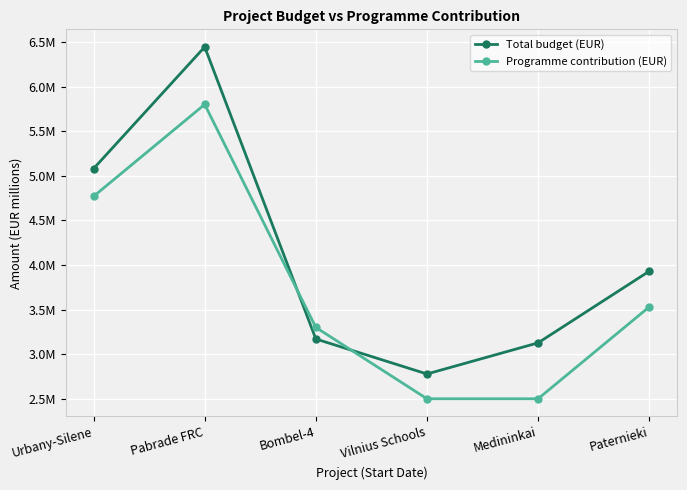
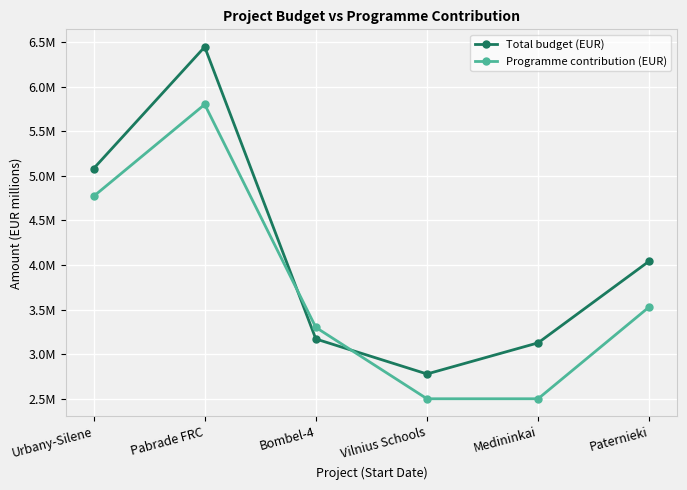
  {
    "Total budget (EUR)": {
      "Urbany-Silene": 5100000,
      "Pabrade FRC": 6400000,
      "Bombel-4": 3200000,
      "Vilnius Schools": 2800000,
      "Medininkai": 3100000,
-     "Paternieki": 3900000
+     "Paternieki": 4000000
    },
    "Programme contribution (EUR)": {
      "Urbany-Silene": 4800000,
      "Pabrade FRC": 5800000,
      "Bombel-4": 3300000,
      "Vilnius Schools": 2500000,
      "Medininkai": 2500000,
      "Paternieki": 3500000
    }
  }
